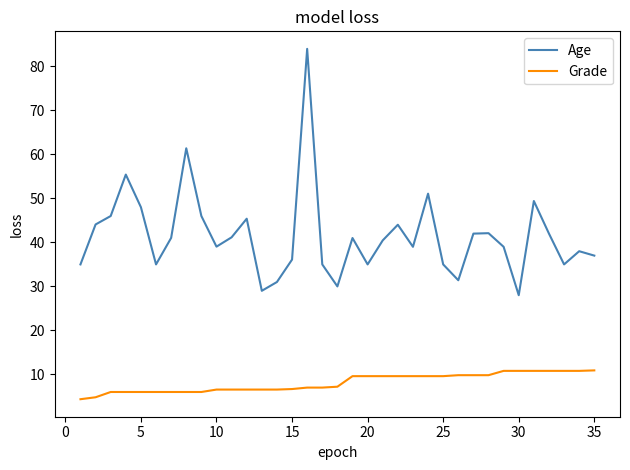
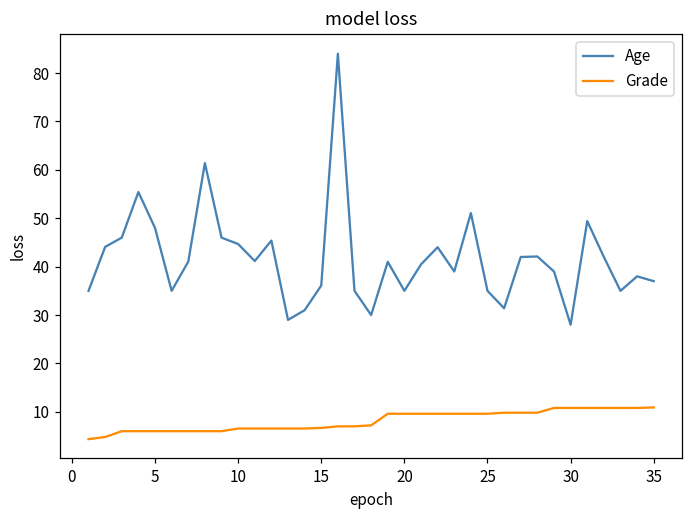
  {
    "Age": {
      "5": 48,
-     "10": 39,
+     "10": 45,
      "15": 36,
      "20": 35,
      "25": 35,
      "30": 28,
      "35": 37
    },
    "Grade": {
      "5": 6,
      "10": 7,
      "15": 7,
      "20": 10,
      "25": 10,
      "30": 11,
      "35": 11
    }
  }
